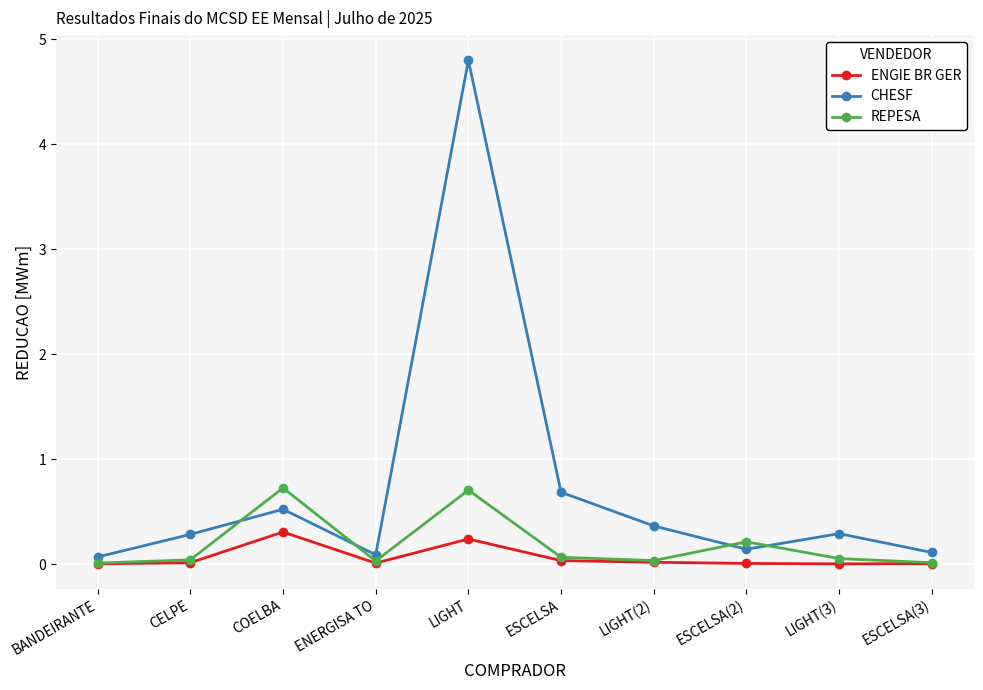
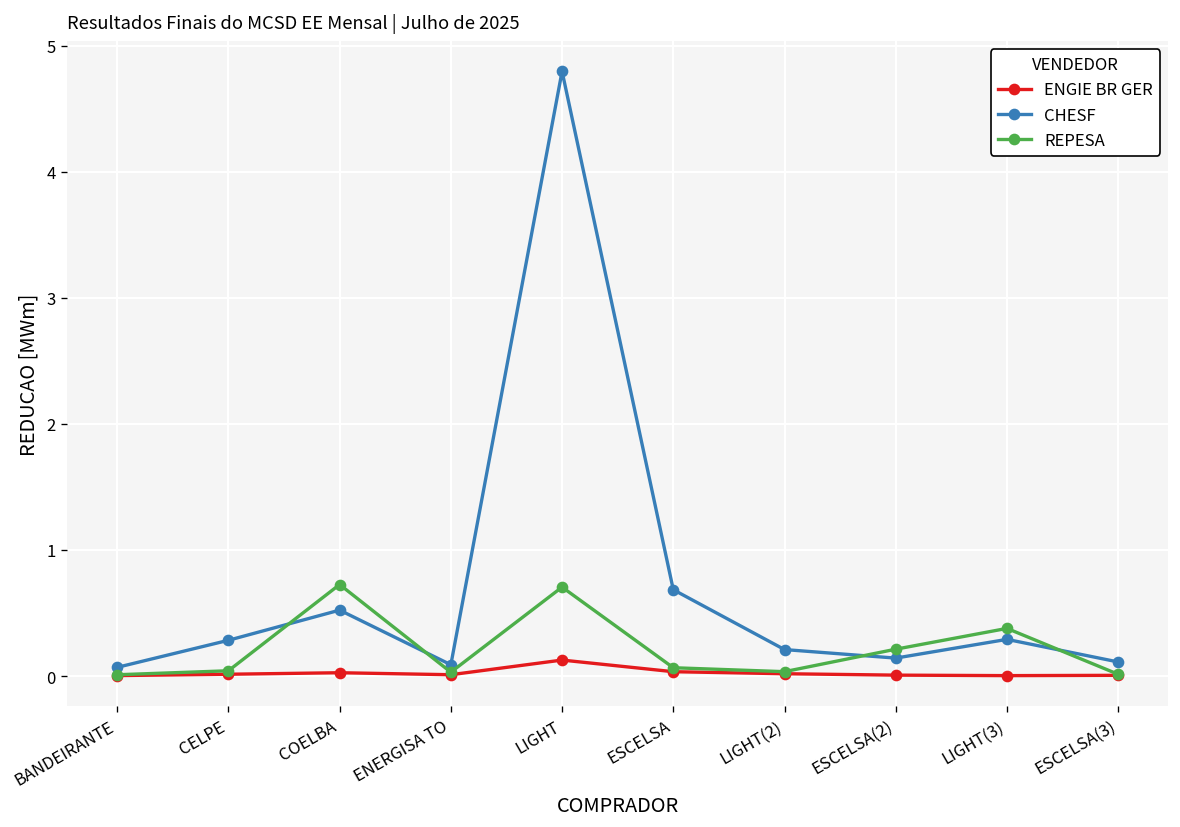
  {
    "ENGIE BR GER": {
      "CELPE": 0.01,
-     "COELBA": 0.31,
-     "LIGHT": 0.24,
+     "COELBA": 0.03,
+     "LIGHT": 0.13,
      "ESCELSA": 0.03,
      "ESCELSA(2)": 0.01,
      "LIGHT(3)": 0.00
    },
    "CHESF": {
      "BANDEIRANTE": 0.07,
      "CELPE": 0.28,
      "COELBA": 0.52,
      "ENERGISA TO": 0.09,
      "LIGHT": 4.80,
      "ESCELSA": 0.68,
-     "LIGHT(2)": 0.36,
+     "LIGHT(2)": 0.21,
      "ESCELSA(2)": 0.14,
      "LIGHT(3)": 0.29,
      "ESCELSA(3)": 0.11
    },
    "REPESA": {
      "CELPE": 0.04,
      "COELBA": 0.73,
      "LIGHT": 0.71,
      "ESCELSA": 0.07,
      "ESCELSA(2)": 0.21,
-     "LIGHT(3)": 0.05
+     "LIGHT(3)": 0.38
    }
  }
